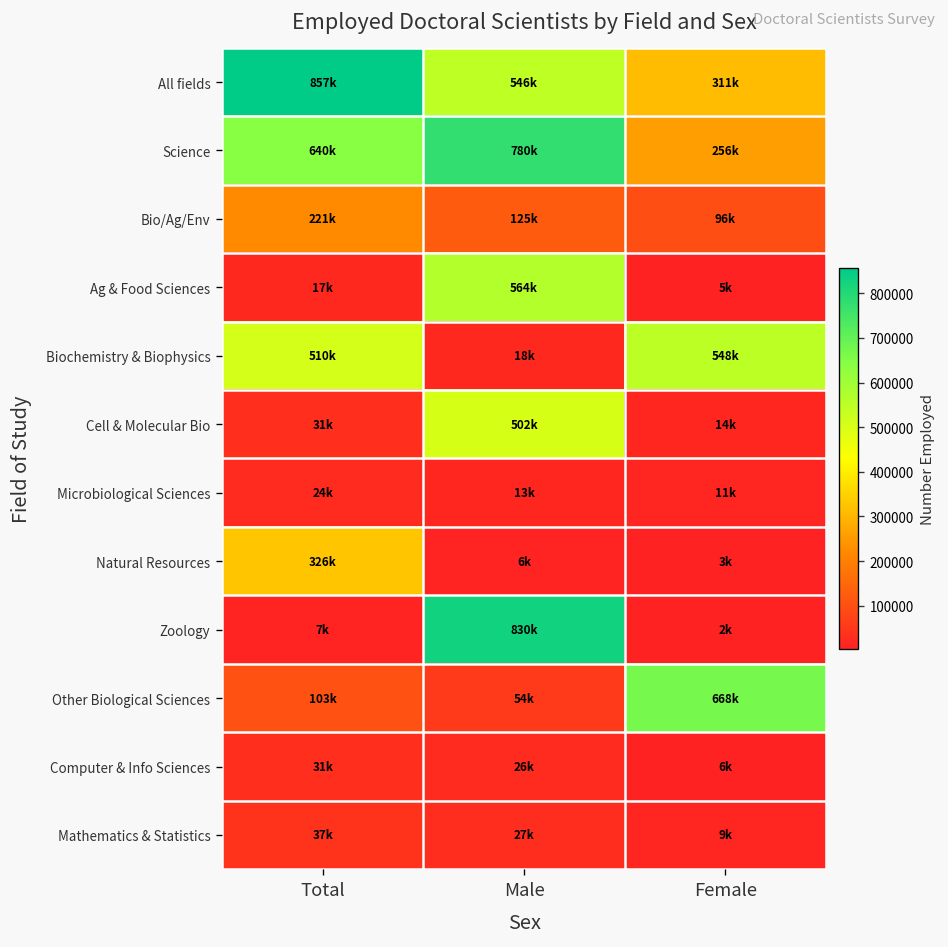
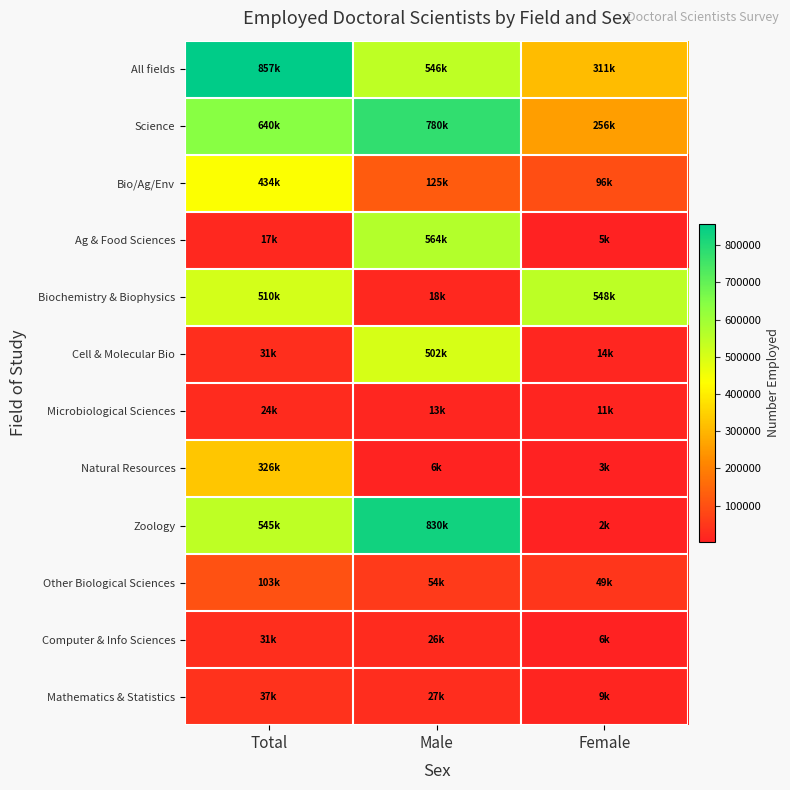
  {
    "All fields": {
      "Total": "857k",
      "Male": "546k",
      "Female": "311k"
    },
    "Science": {
      "Total": "640k",
      "Male": "780k",
      "Female": "256k"
    },
    "Bio/Ag/Env": {
-     "Total": "221k",
+     "Total": "434k",
      "Male": "125k",
      "Female": "96k"
    },
    "Ag & Food Sciences": {
      "Total": "17k",
      "Male": "564k",
      "Female": "5k"
    },
    "Biochemistry & Biophysics": {
      "Total": "510k",
      "Male": "18k",
      "Female": "548k"
    },
    "Cell & Molecular Bio": {
      "Total": "31k",
      "Male": "502k",
      "Female": "14k"
    },
    "Microbiological Sciences": {
      "Total": "24k",
      "Male": "13k",
      "Female": "11k"
    },
    "Natural Resources": {
      "Total": "326k",
      "Male": "6k",
      "Female": "3k"
    },
    "Zoology": {
-     "Total": "7k",
+     "Total": "545k",
      "Male": "830k",
      "Female": "2k"
    },
    "Other Biological Sciences": {
      "Total": "103k",
      "Male": "54k",
-     "Female": "668k"
+     "Female": "49k"
    },
    "Computer & Info Sciences": {
      "Total": "31k",
      "Male": "26k",
      "Female": "6k"
    },
    "Mathematics & Statistics": {
      "Total": "37k",
      "Male": "27k",
      "Female": "9k"
    }
  }
